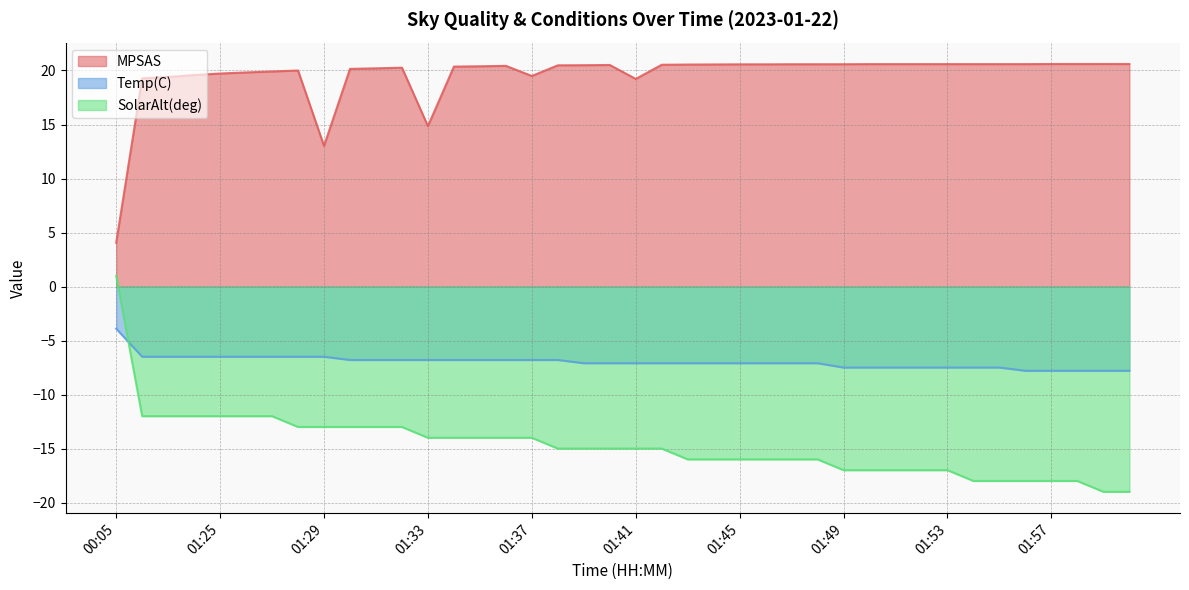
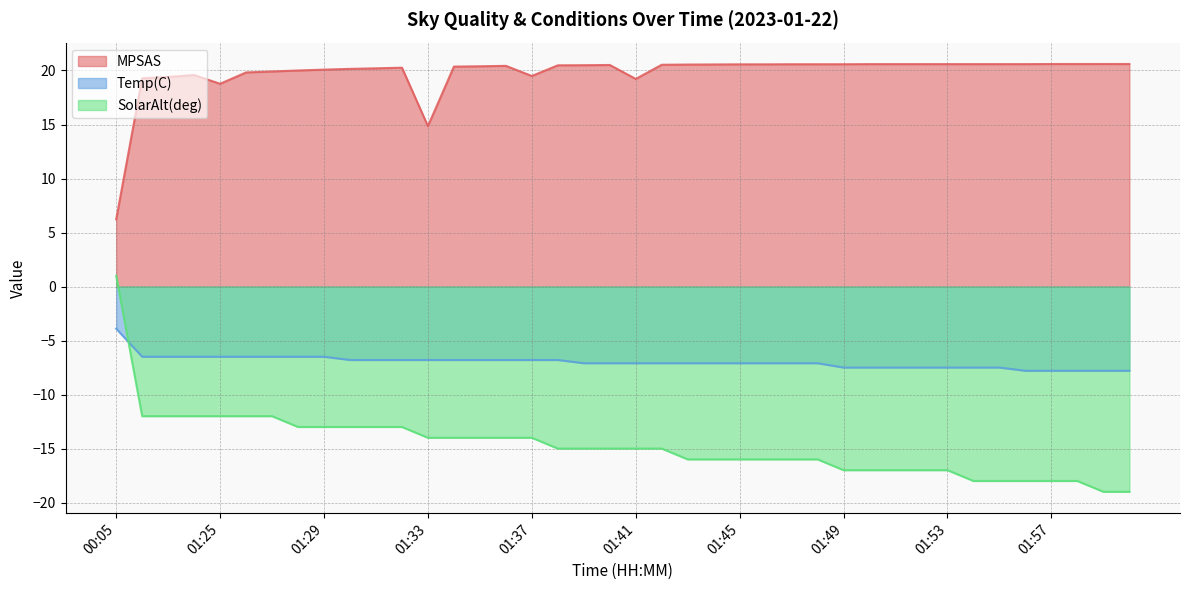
  {
    "MPSAS": {
-     "00:05": 4.1,
-     "01:25": 19.7,
-     "01:29": 13.0,
+     "00:05": 6.2,
+     "01:25": 18.8,
+     "01:29": 20.1,
      "01:33": 14.9,
      "01:37": 19.5,
      "01:41": 19.2,
      "01:45": 20.6,
      "01:49": 20.6,
      "01:53": 20.6,
      "01:57": 20.6
    }
  }
